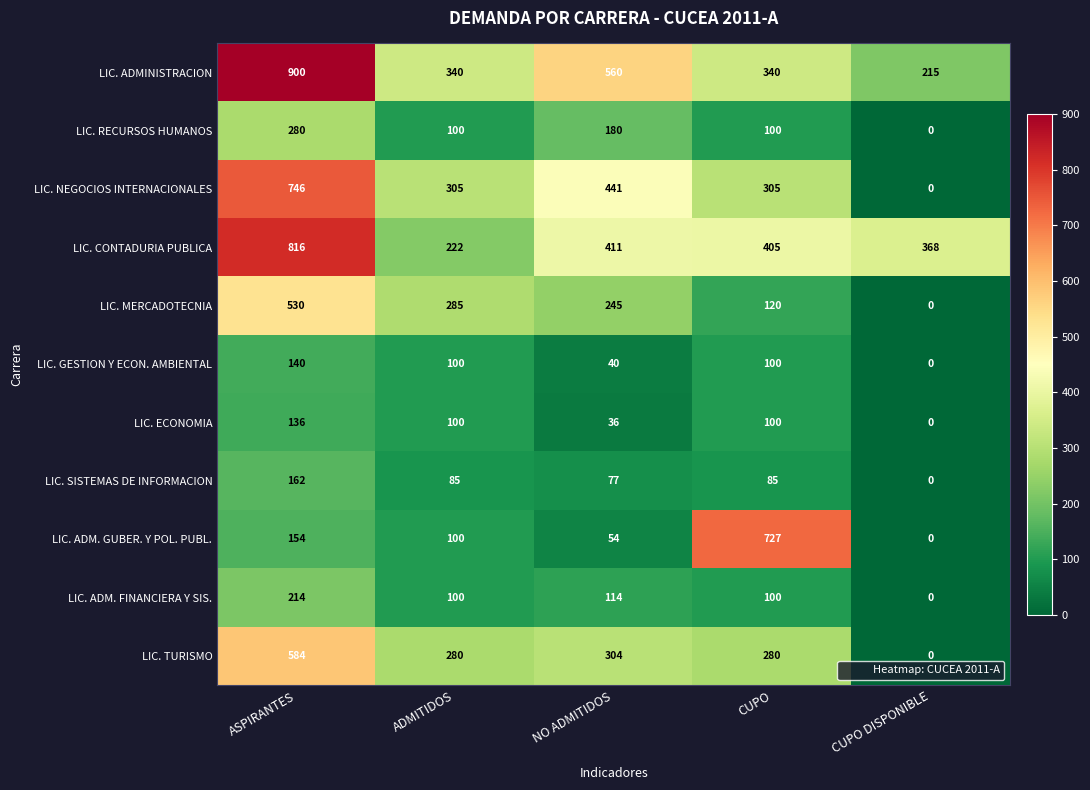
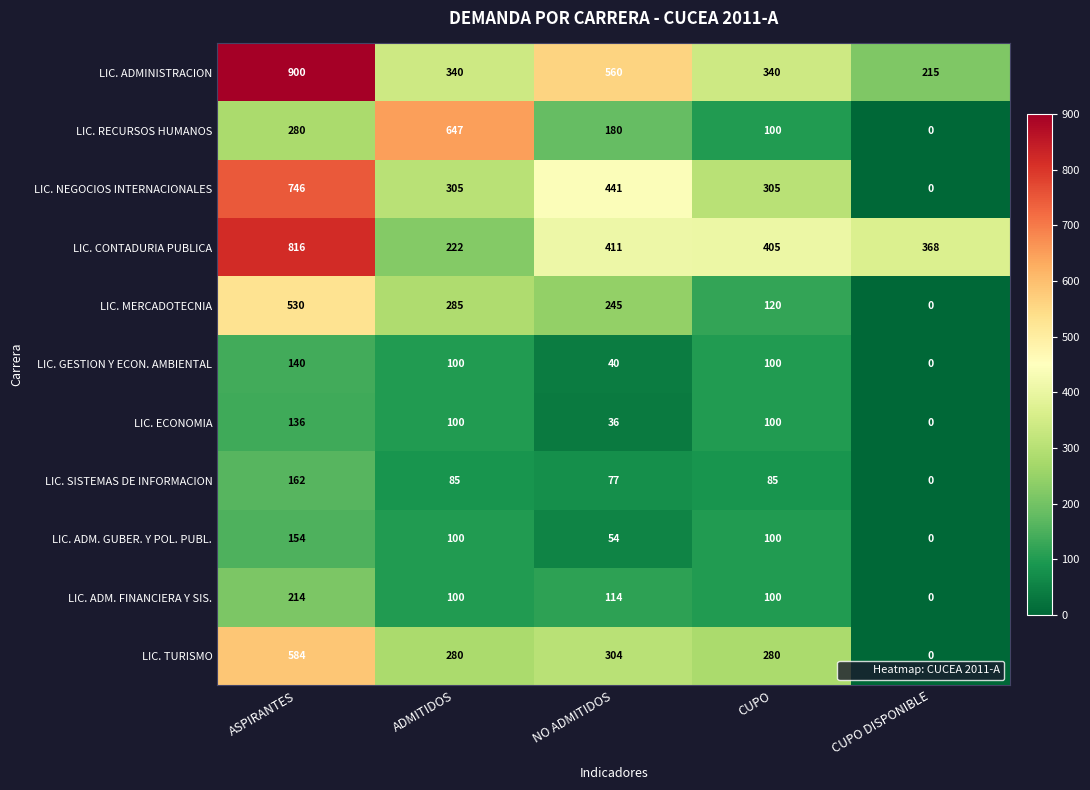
  {
    "LIC. ADMINISTRACION": {
      "ASPIRANTES": 900,
      "ADMITIDOS": 340,
      "NO ADMITIDOS": 560,
      "CUPO": 340,
      "CUPO DISPONIBLE": 215
    },
    "LIC. RECURSOS HUMANOS": {
      "ASPIRANTES": 280,
-     "ADMITIDOS": 100,
+     "ADMITIDOS": 647,
      "NO ADMITIDOS": 180,
      "CUPO": 100,
      "CUPO DISPONIBLE": 0
    },
    "LIC. NEGOCIOS INTERNACIONALES": {
      "ASPIRANTES": 746,
      "ADMITIDOS": 305,
      "NO ADMITIDOS": 441,
      "CUPO": 305,
      "CUPO DISPONIBLE": 0
    },
    "LIC. CONTADURIA PUBLICA": {
      "ASPIRANTES": 816,
      "ADMITIDOS": 222,
      "NO ADMITIDOS": 411,
      "CUPO": 405,
      "CUPO DISPONIBLE": 368
    },
    "LIC. MERCADOTECNIA": {
      "ASPIRANTES": 530,
      "ADMITIDOS": 285,
      "NO ADMITIDOS": 245,
      "CUPO": 120,
      "CUPO DISPONIBLE": 0
    },
    "LIC. GESTION Y ECON. AMBIENTAL": {
      "ASPIRANTES": 140,
      "ADMITIDOS": 100,
      "NO ADMITIDOS": 40,
      "CUPO": 100,
      "CUPO DISPONIBLE": 0
    },
    "LIC. ECONOMIA": {
      "ASPIRANTES": 136,
      "ADMITIDOS": 100,
      "NO ADMITIDOS": 36,
      "CUPO": 100,
      "CUPO DISPONIBLE": 0
    },
    "LIC. SISTEMAS DE INFORMACION": {
      "ASPIRANTES": 162,
      "ADMITIDOS": 85,
      "NO ADMITIDOS": 77,
      "CUPO": 85,
      "CUPO DISPONIBLE": 0
    },
    "LIC. ADM. GUBER. Y POL. PUBL.": {
      "ASPIRANTES": 154,
      "ADMITIDOS": 100,
      "NO ADMITIDOS": 54,
-     "CUPO": 727,
+     "CUPO": 100,
      "CUPO DISPONIBLE": 0
    },
    "LIC. ADM. FINANCIERA Y SIS.": {
      "ASPIRANTES": 214,
      "ADMITIDOS": 100,
      "NO ADMITIDOS": 114,
      "CUPO": 100,
      "CUPO DISPONIBLE": 0
    },
    "LIC. TURISMO": {
      "ASPIRANTES": 584,
      "ADMITIDOS": 280,
      "NO ADMITIDOS": 304,
      "CUPO": 280
    }
  }
